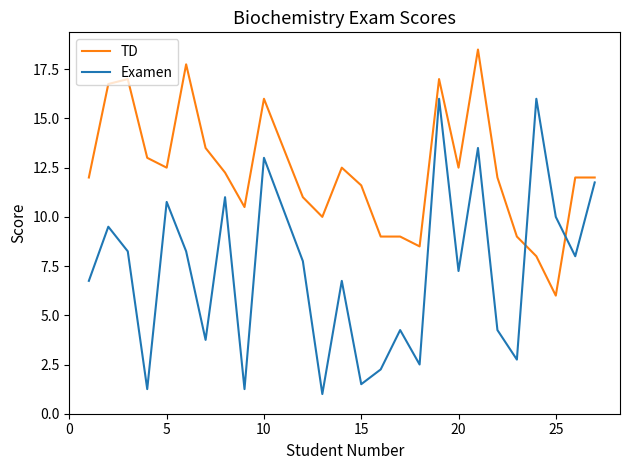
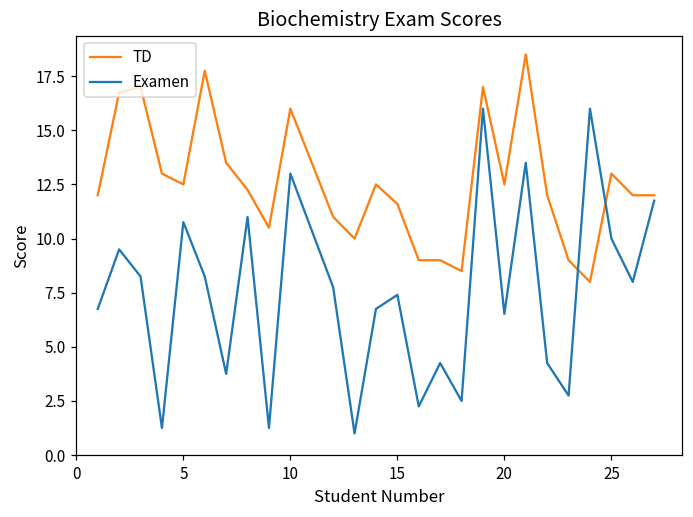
  {
    "TD": {
      "5": 12.5,
      "10": 16,
      "15": 11.6,
      "20": 12.5,
-     "25": 6
+     "25": 13
    },
    "Examen": {
      "5": 10.8,
      "10": 13.0,
-     "15": 1.5,
-     "20": 7.3,
+     "15": 7.4,
+     "20": 6.5,
      "25": 10.0
    }
  }
